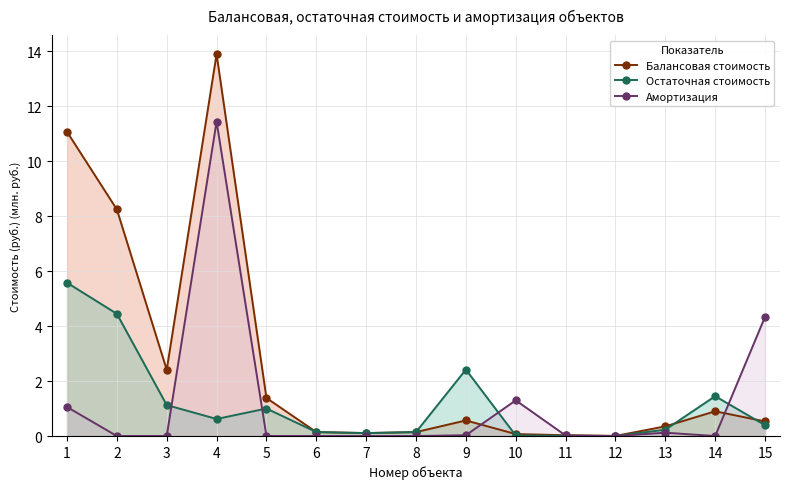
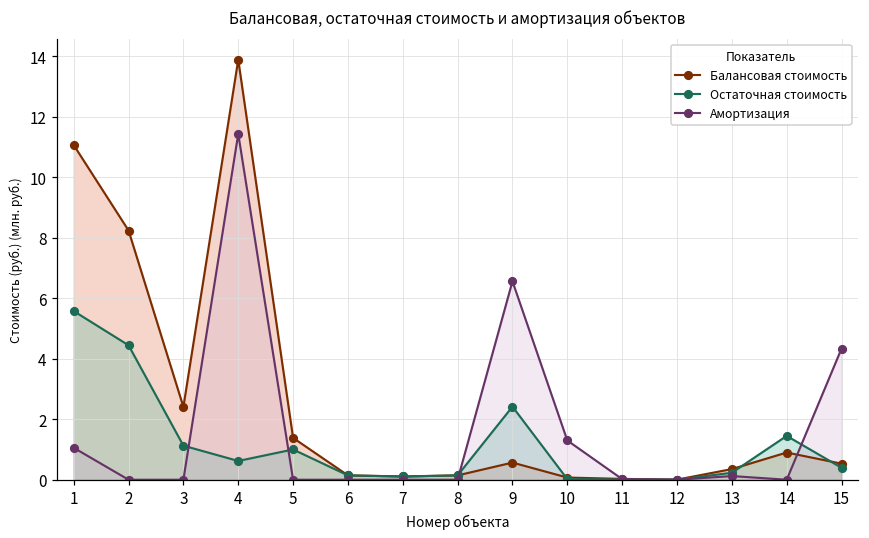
  {
    "Балансовая стоимость": {
      "1": 11.1,
      "2": 8.2,
      "3": 2.4,
      "4": 13.9,
      "5": 1.4,
      "9": 0.6,
      "13": 0.4,
      "14": 0.9,
      "15": 0.5
    },
    "Остаточная стоимость": {
      "1": 5.6,
      "2": 4.4,
      "3": 1.1,
      "4": 0.6,
      "5": 1.0,
      "9": 2.4,
      "13": 0.2,
      "14": 1.4,
      "15": 0.4
    },
    "Амортизация": {
      "1": 1.1,
      "2": 0.0,
      "3": 0.0,
      "4": 11.4,
      "5": 0.0,
      "6": 0.0,
      "7": 0.0,
      "8": 0.0,
-     "9": 0.0,
+     "9": 6.6,
      "10": 1.3,
      "13": 0.1,
      "14": 0.0,
      "15": 4.3
    }
  }
